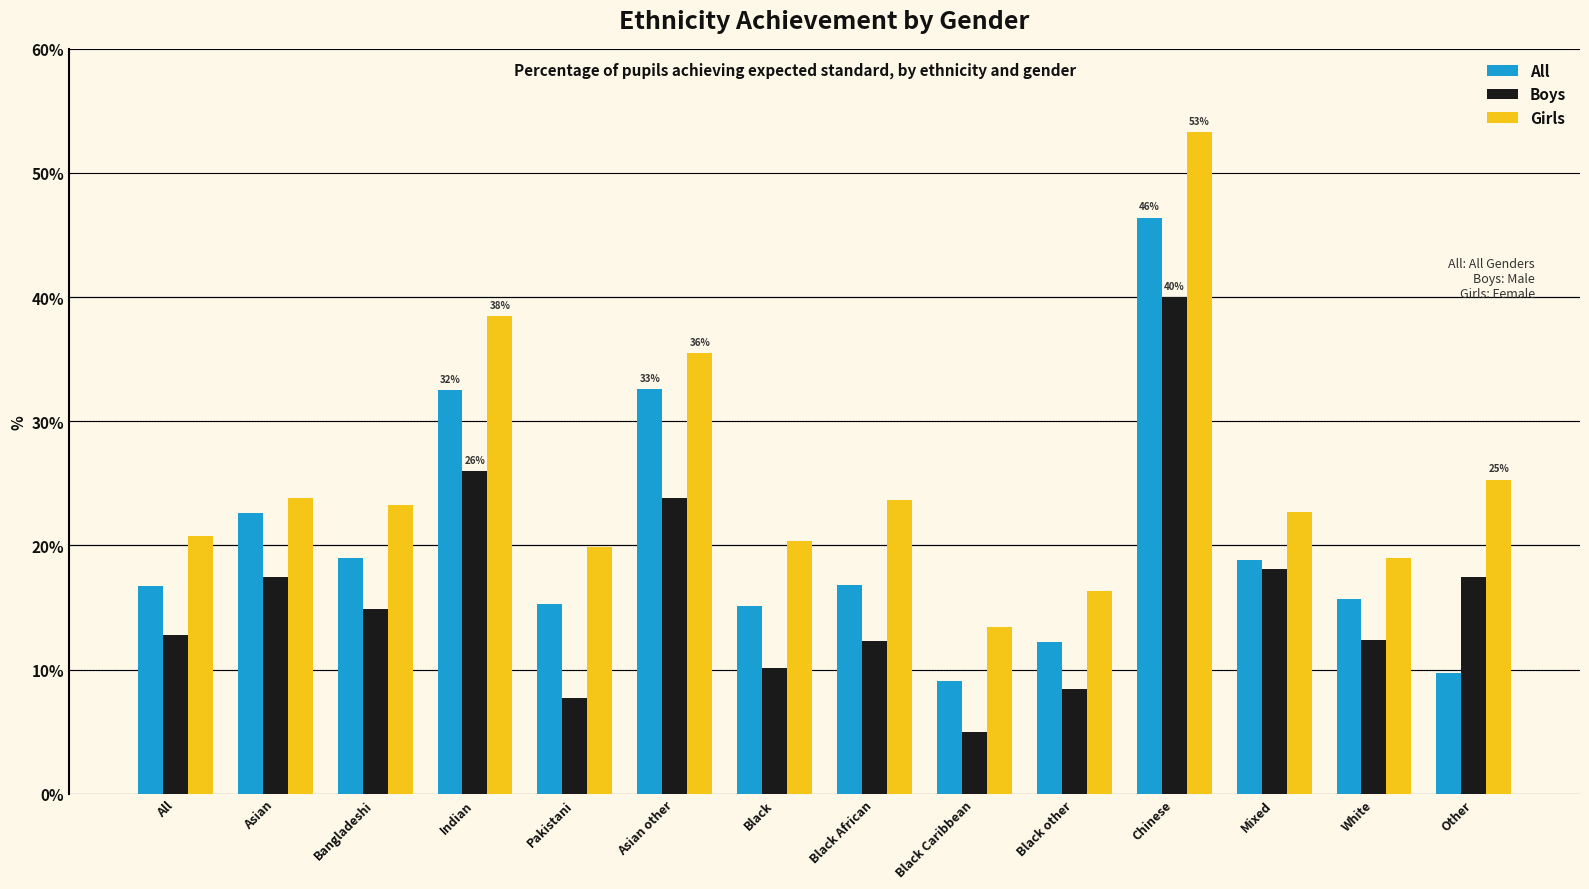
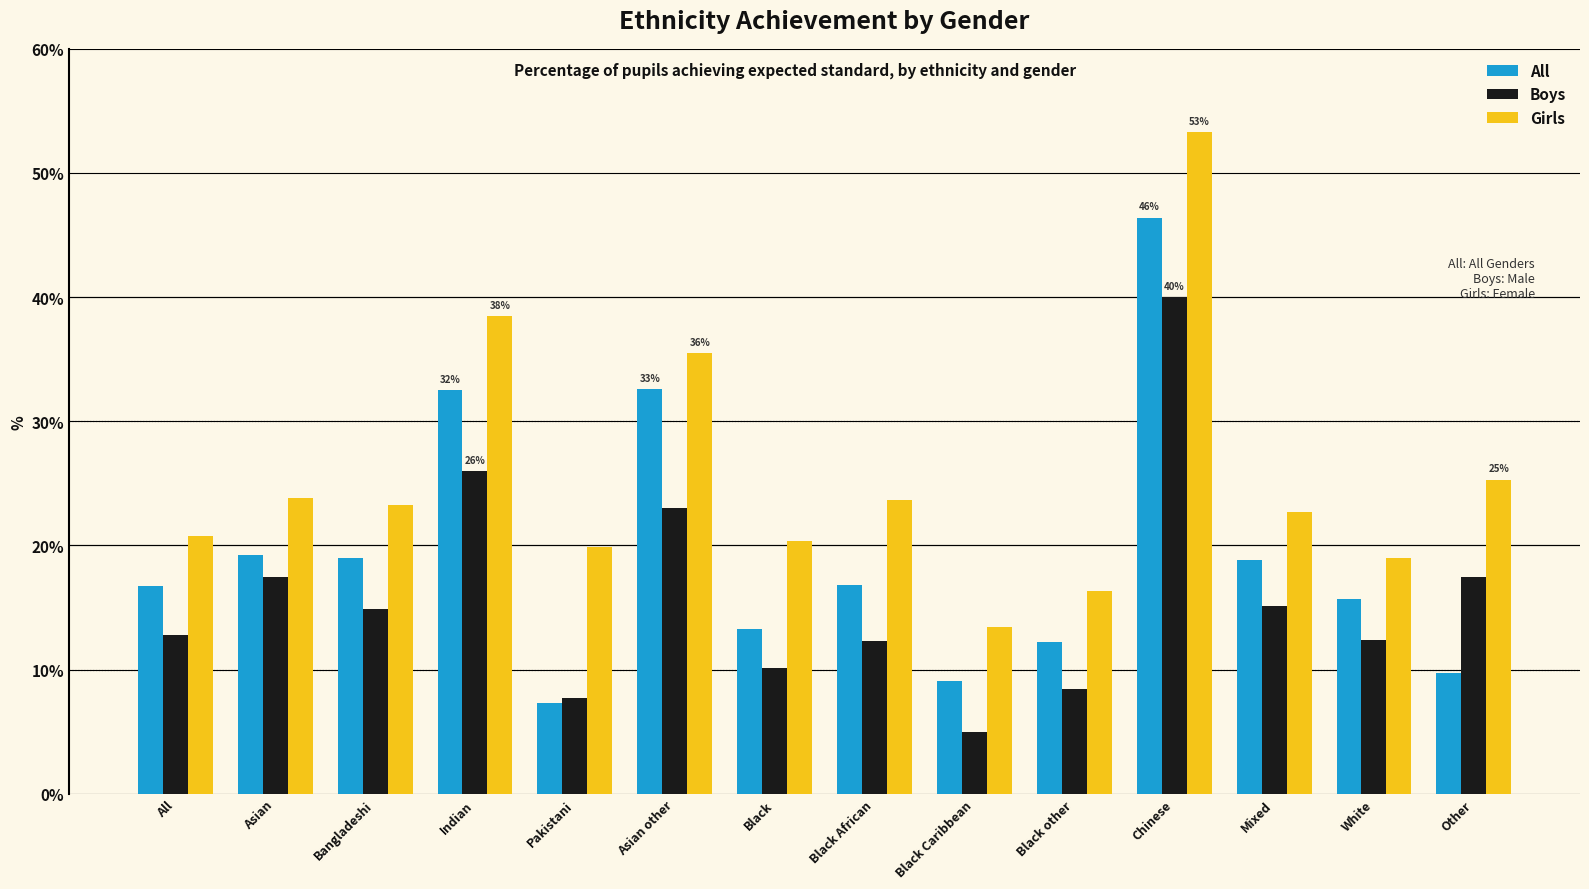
  {
    "All": {
      "All": "16.7%",
-     "Asian": "22.6%",
+     "Asian": "19.2%",
      "Bangladeshi": "19.0%",
-     "Pakistani": "15.3%",
-     "Black": "15.1%",
+     "Pakistani": "7.3%",
+     "Black": "13.3%",
      "Black African": "16.8%",
      "Black Caribbean": "9.1%",
      "Black other": "12.2%",
      "Mixed": "18.8%",
      "White": "15.7%",
      "Other": "9.7%"
    },
    "Boys": {
      "All": "12.8%",
      "Asian": "17.5%",
      "Bangladeshi": "14.9%",
      "Pakistani": "7.7%",
-     "Asian other": "23.8%",
+     "Asian other": "23.0%",
      "Black": "10.1%",
      "Black African": "12.3%",
      "Black Caribbean": "5.0%",
      "Black other": "8.4%",
-     "Mixed": "18.1%",
+     "Mixed": "15.1%",
      "White": "12.4%",
      "Other": "17.5%"
    },
    "Girls": {
      "Indian": "38%",
      "Asian other": "36%",
      "Chinese": "53%",
      "Other": "25%"
    }
  }
